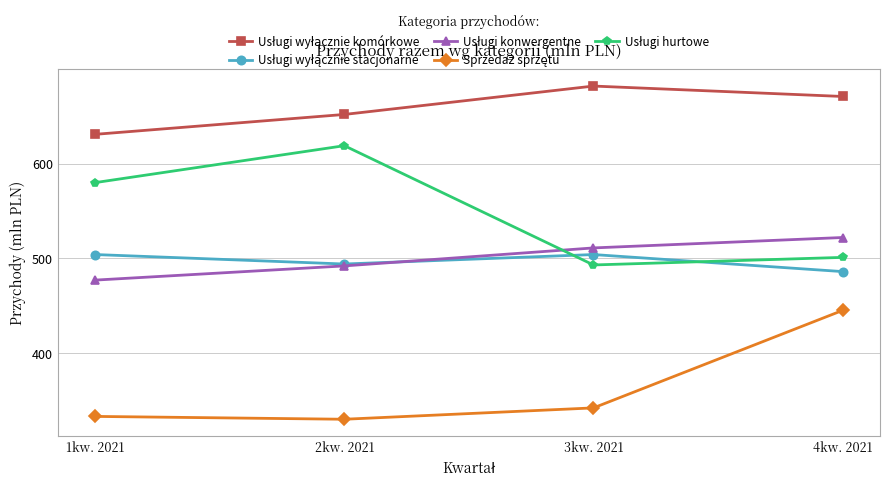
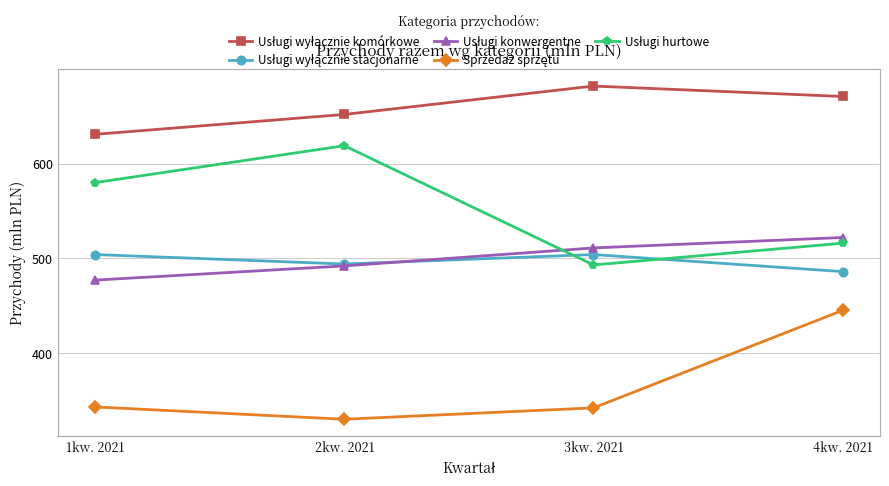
  {
    "Usługi wyłącznie komórkowe": {
      "1kw. 2021": 630,
      "2kw. 2021": 650,
      "3kw. 2021": 680,
      "4kw. 2021": 670
    },
    "Usługi wyłącznie stacjonarne": {
      "1kw. 2021": 500,
      "3kw. 2021": 500,
      "4kw. 2021": 490
    },
    "Usługi konwergentne": {
      "1kw. 2021": 480,
      "3kw. 2021": 510,
      "4kw. 2021": 520
    },
    "Sprzedaż sprzętu": {
-     "1kw. 2021": 330,
+     "1kw. 2021": 340,
      "2kw. 2021": 330,
      "3kw. 2021": 340,
      "4kw. 2021": 450
    },
    "Usługi hurtowe": {
      "1kw. 2021": 580,
      "2kw. 2021": 620,
      "3kw. 2021": 490,
-     "4kw. 2021": 500
+     "4kw. 2021": 520
    }
  }
